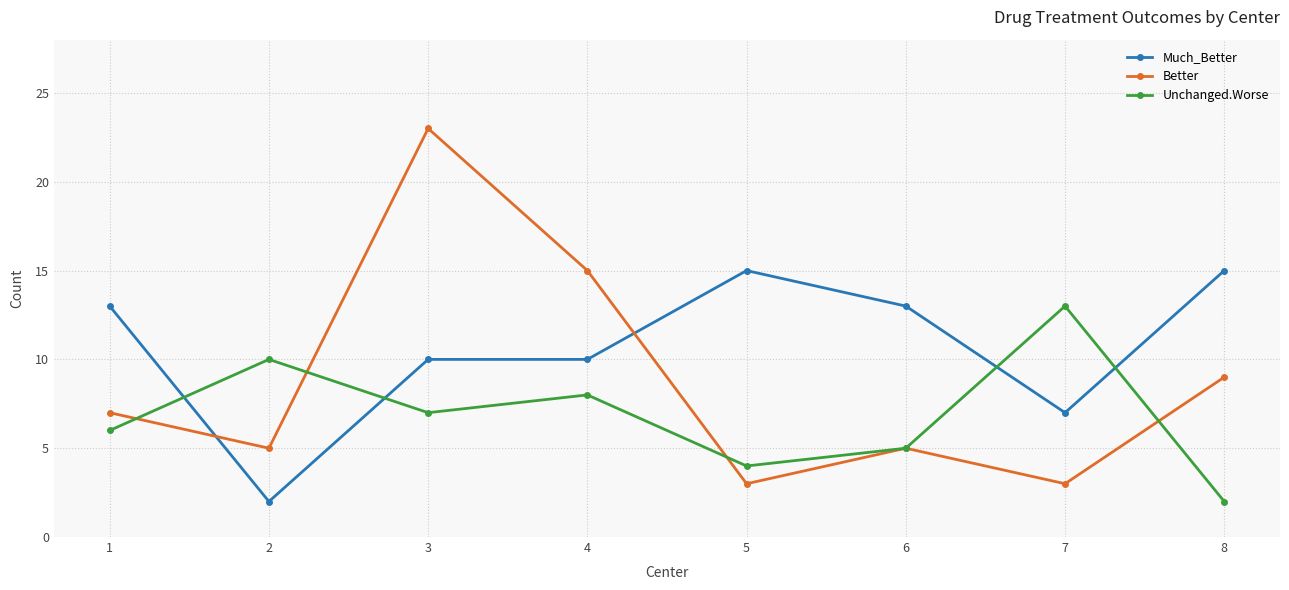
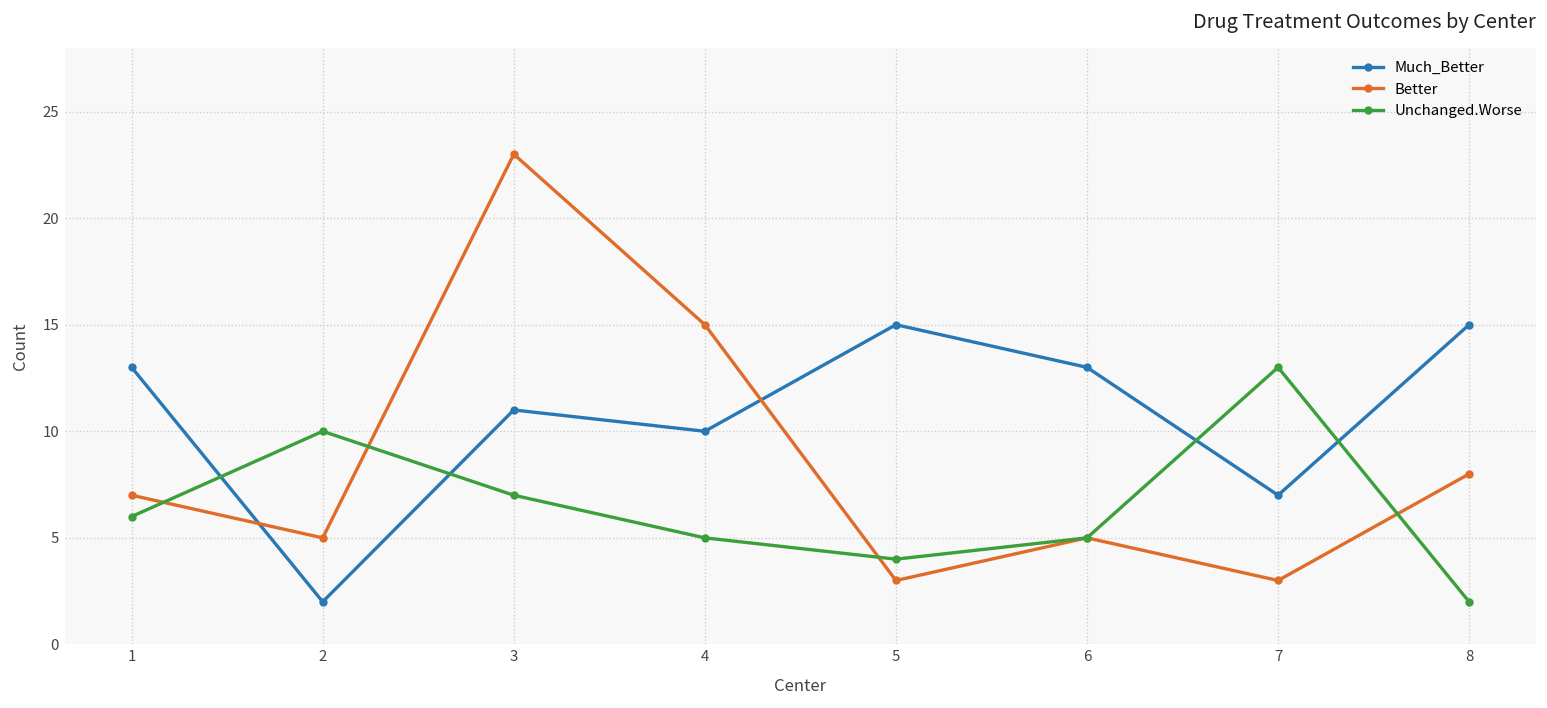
  {
    "Much_Better": {
      "1": 13,
      "2": 2,
-     "3": 10,
+     "3": 11,
      "4": 10,
      "5": 15,
      "6": 13,
      "7": 7,
      "8": 15
    },
    "Better": {
      "1": 7,
      "2": 5,
      "3": 23,
      "4": 15,
      "5": 3,
      "7": 3,
-     "8": 9
+     "8": 8
    },
    "Unchanged.Worse": {
      "1": 6,
      "2": 10,
      "3": 7,
-     "4": 8,
+     "4": 5,
      "5": 4,
      "7": 13,
      "8": 2
    }
  }
